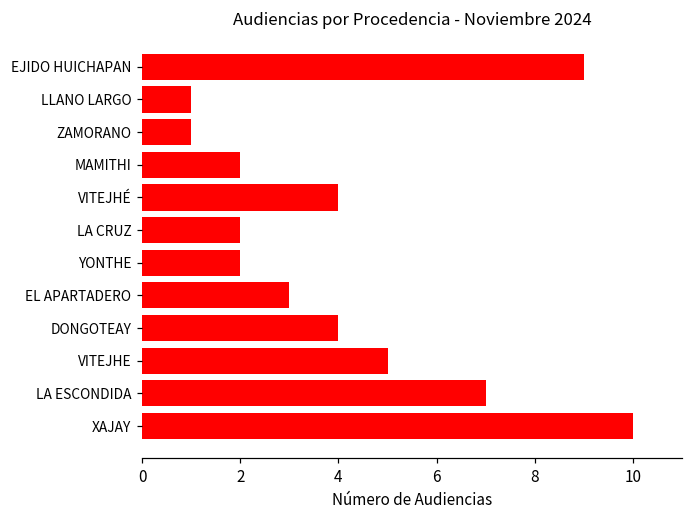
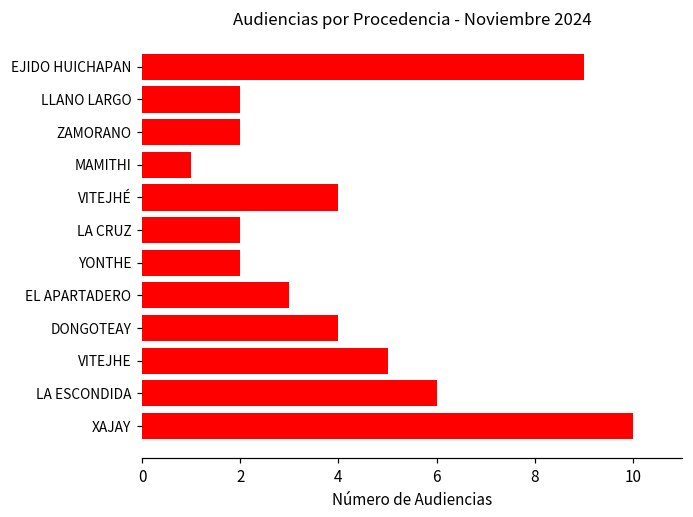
  {
    "EJIDO HUICHAPAN": 9,
-   "LLANO LARGO": 1,
-   "ZAMORANO": 1,
-   "MAMITHI": 2,
+   "LLANO LARGO": 2,
+   "ZAMORANO": 2,
+   "MAMITHI": 1,
    "VITEJHÉ": 4,
    "LA CRUZ": 2,
    "YONTHE": 2,
    "EL APARTADERO": 3,
    "DONGOTEAY": 4,
    "VITEJHE": 5,
-   "LA ESCONDIDA": 7,
+   "LA ESCONDIDA": 6,
    "XAJAY": 10
  }
